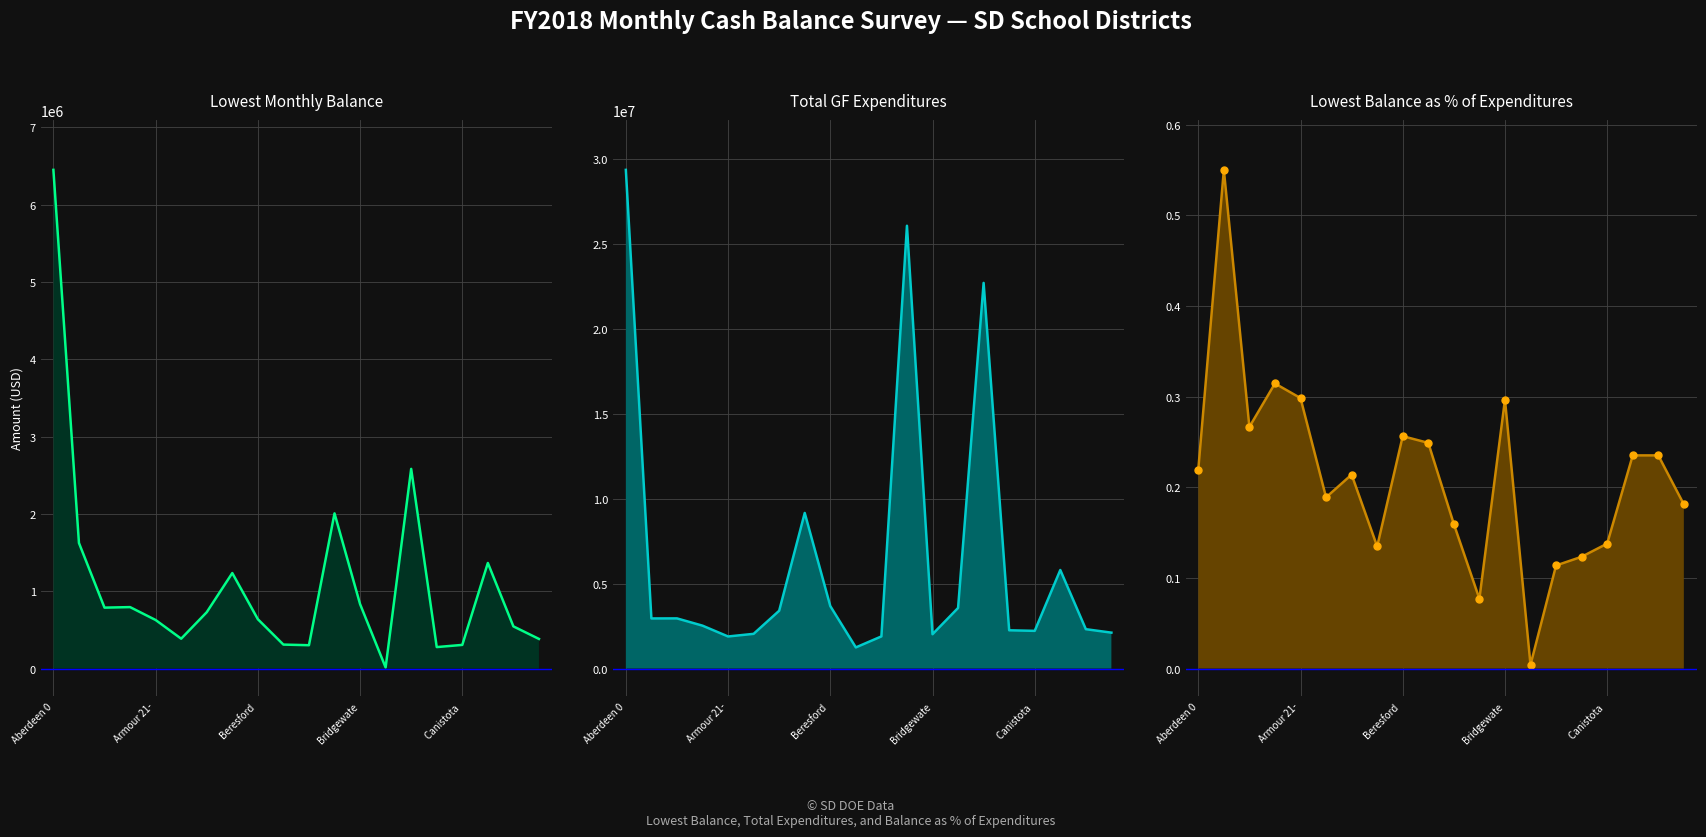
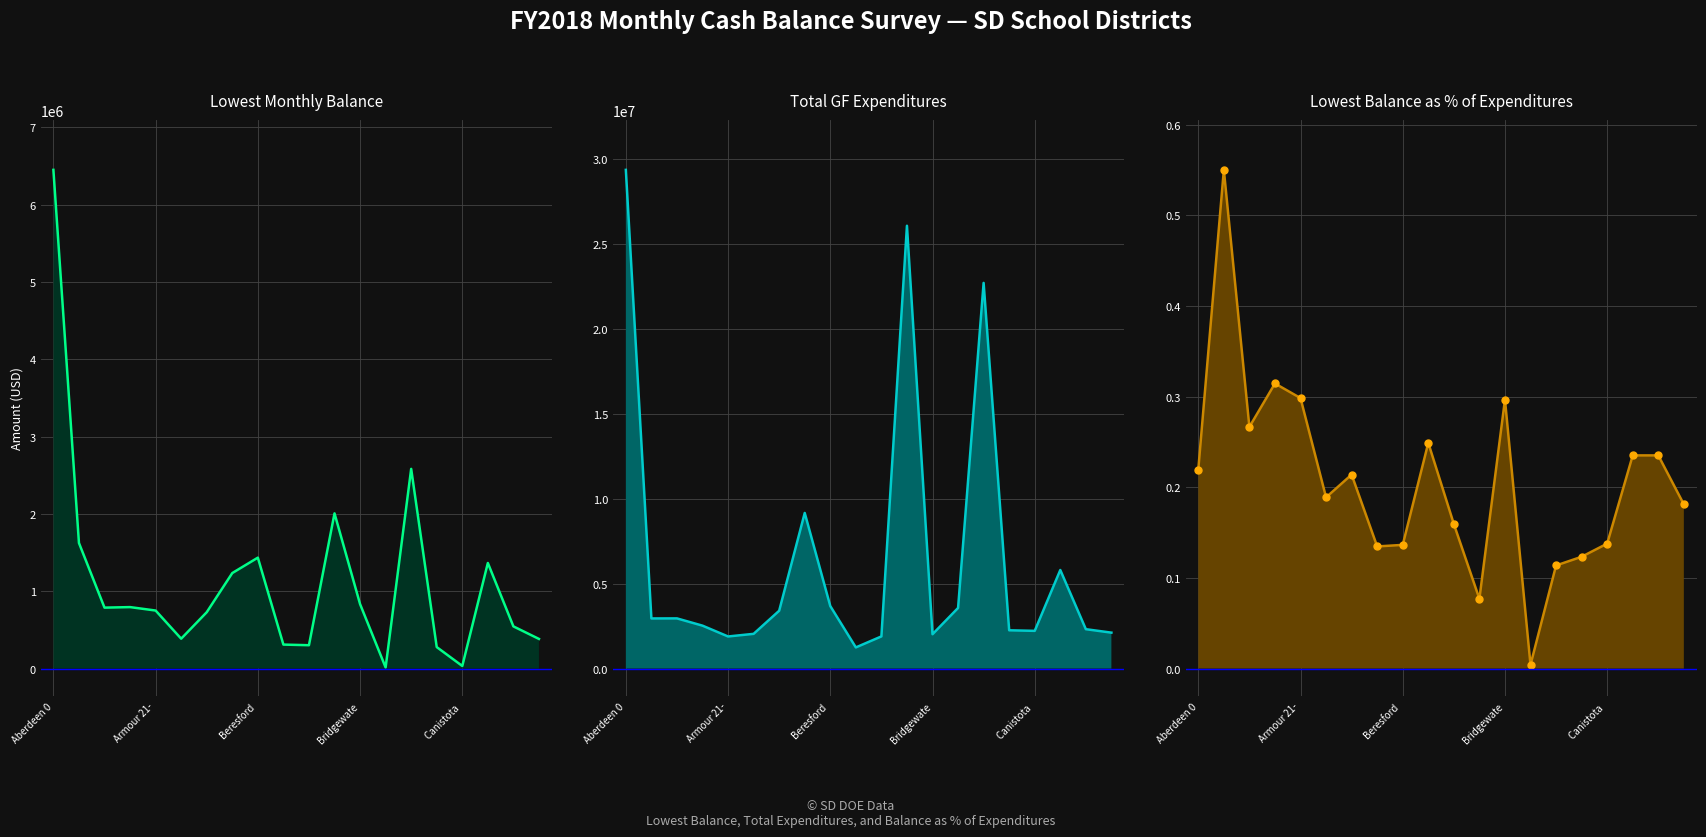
  {
    "Lowest Monthly Balance": {
      "Aberdeen 0": 6400000,
-     "Armour 21-": 600000,
-     "Beresford": 600000,
+     "Armour 21-": 800000,
+     "Beresford": 1400000,
      "Bridgewate": 800000,
-     "Canistota": 300000
+     "Canistota": 0
    },
    "Total GF Expenditures": {
      "Aberdeen 0": 29400000,
      "Armour 21-": 1900000,
      "Beresford": 3700000,
      "Bridgewate": 2000000,
      "Canistota": 2200000
    },
    "Lowest Balance as % of Expenditures": {
      "Aberdeen 0": 0.22,
      "Armour 21-": 0.30,
-     "Beresford": 0.26,
+     "Beresford": 0.14,
      "Bridgewate": 0.30,
      "Canistota": 0.14
    }
  }
